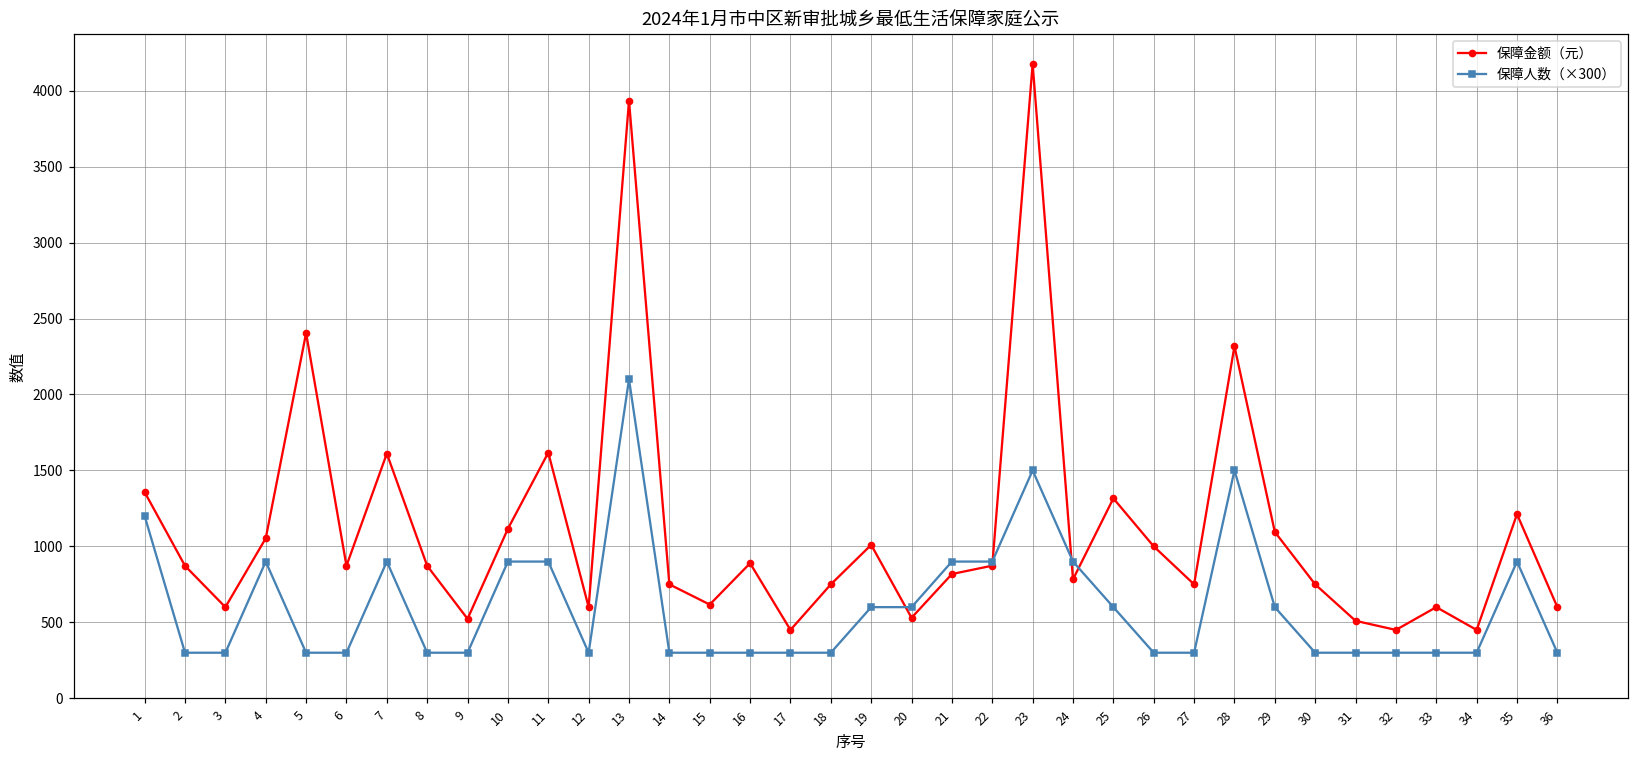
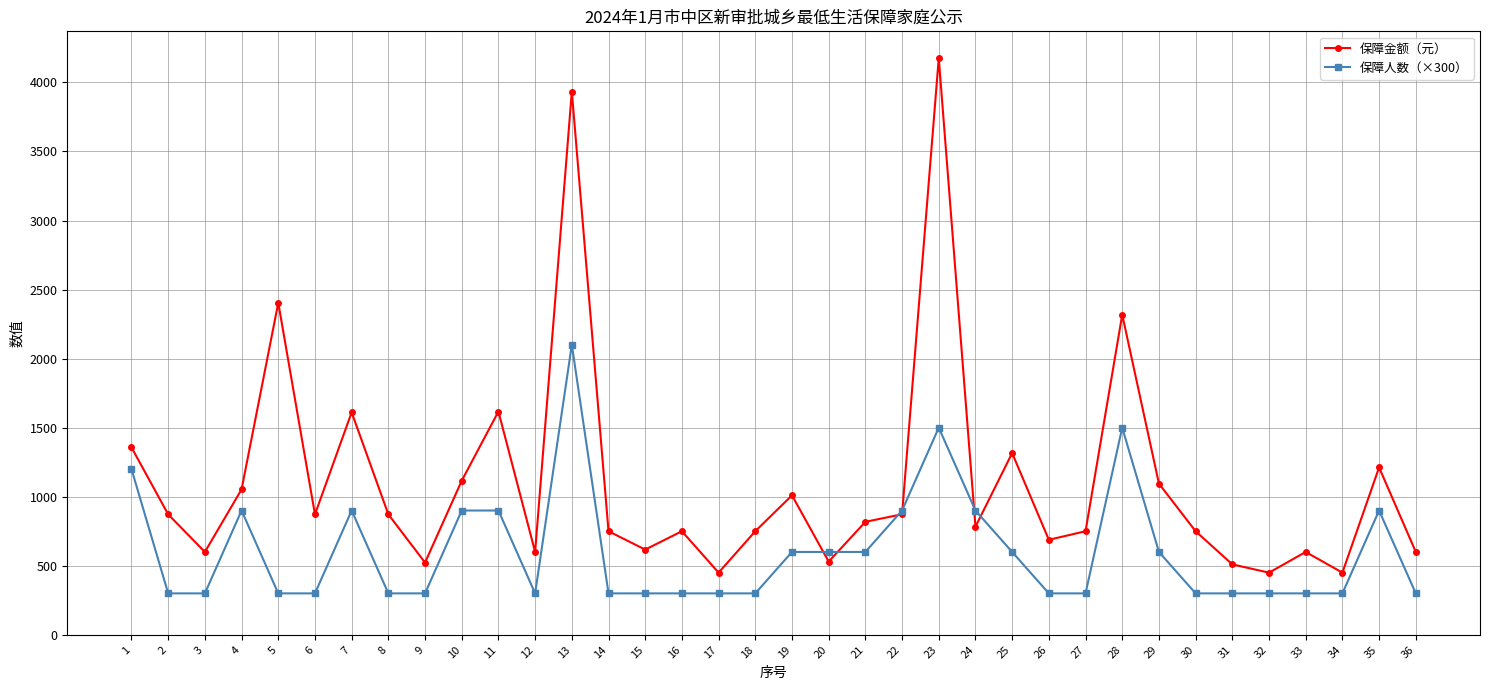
  {
    "保障金额（元）": {
      "1": 1360,
      "2": 870,
      "3": 600,
      "4": 1050,
      "5": 2400,
      "6": 870,
      "7": 1610,
      "8": 870,
      "9": 520,
      "10": 1120,
      "11": 1620,
      "12": 600,
      "13": 3930,
      "14": 750,
      "15": 620,
-     "16": 890,
+     "16": 750,
      "17": 450,
      "18": 750,
      "19": 1010,
      "20": 530,
      "21": 820,
      "22": 870,
      "23": 4180,
      "24": 780,
      "25": 1320,
-     "26": 1000,
+     "26": 690,
      "27": 750,
      "28": 2320,
      "29": 1100,
      "30": 750,
      "31": 510,
      "32": 450,
      "33": 600,
      "34": 450,
      "35": 1210,
      "36": 600
    },
    "保障人数（×300）": {
      "1": 1200,
      "2": 300,
      "3": 300,
      "4": 900,
      "5": 300,
      "6": 300,
      "7": 900,
      "8": 300,
      "9": 300,
      "10": 900,
      "11": 900,
      "12": 300,
      "13": 2100,
      "14": 300,
      "15": 300,
      "16": 300,
      "17": 300,
      "18": 300,
      "19": 600,
      "20": 600,
-     "21": 900,
+     "21": 600,
      "22": 900,
      "23": 1500,
      "24": 900,
      "25": 600,
      "26": 300,
      "27": 300,
      "28": 1500,
      "29": 600,
      "30": 300,
      "31": 300,
      "32": 300,
      "33": 300,
      "34": 300,
      "35": 900,
      "36": 300
    }
  }
